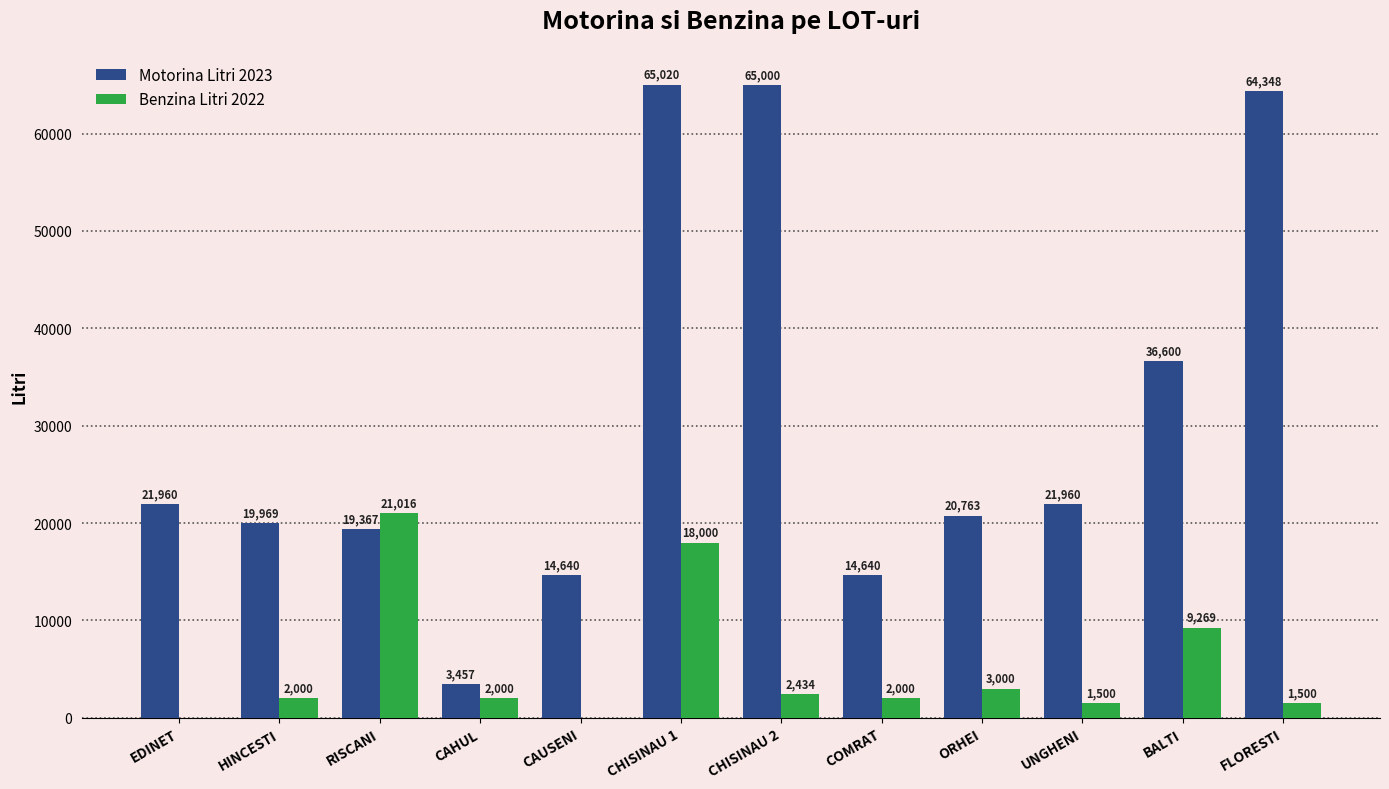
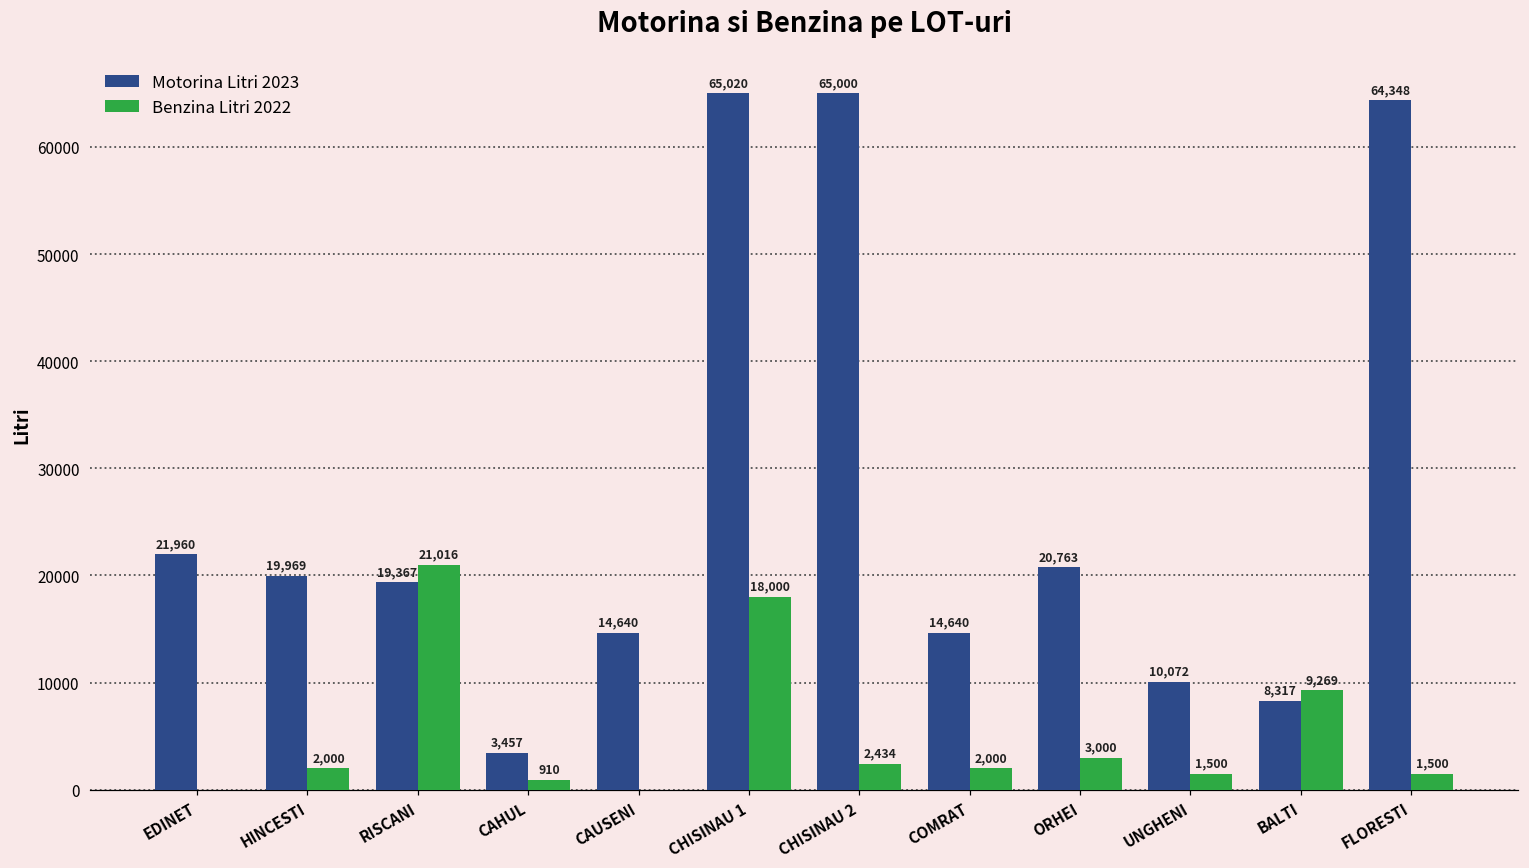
  {
    "Motorina Litri 2023": {
      "EDINET": "21,960",
      "HINCESTI": "19,969",
      "RISCANI": "19,367",
      "CAHUL": "3,457",
      "CAUSENI": "14,640",
      "CHISINAU 1": "65,020",
      "CHISINAU 2": "65,000",
      "COMRAT": "14,640",
      "ORHEI": "20,763",
-     "UNGHENI": "21,960",
-     "BALTI": "36,600",
+     "UNGHENI": "10,072",
+     "BALTI": "8,317",
      "FLORESTI": "64,348"
    },
    "Benzina Litri 2022": {
      "HINCESTI": "2,000",
      "RISCANI": "21,016",
-     "CAHUL": "2,000",
+     "CAHUL": "910",
      "CHISINAU 1": "18,000",
      "CHISINAU 2": "2,434",
      "COMRAT": "2,000",
      "ORHEI": "3,000",
      "UNGHENI": "1,500",
      "BALTI": "9,269",
      "FLORESTI": "1,500"
    }
  }
